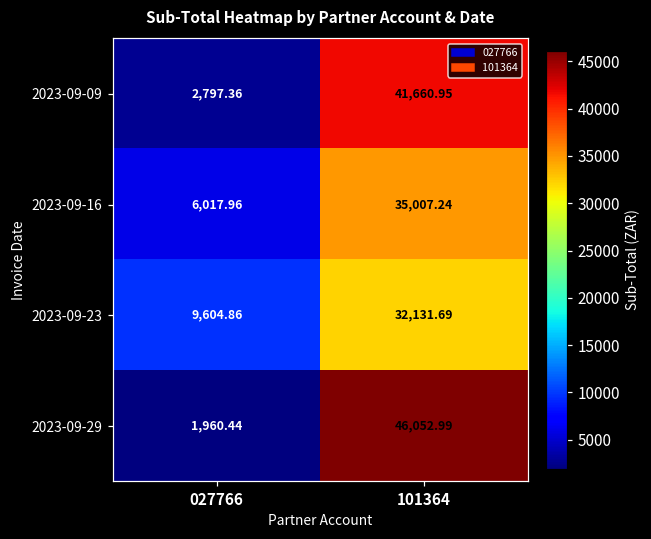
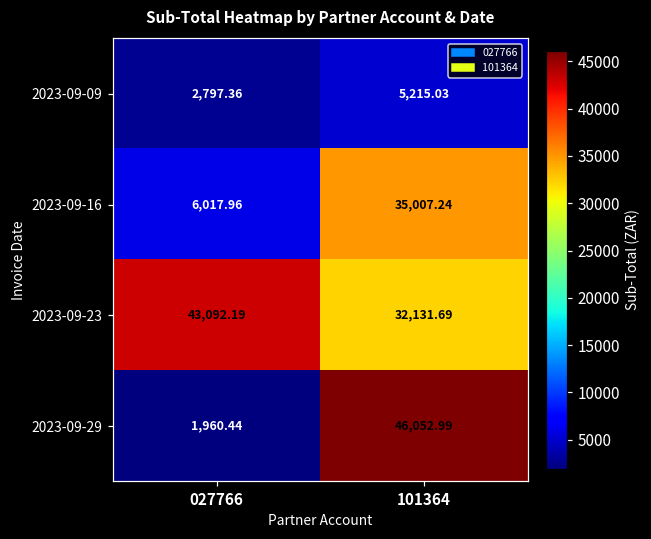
  {
    "2023-09-09": {
      "027766": "2,797.36",
-     "101364": "41,660.95"
+     "101364": "5,215.03"
    },
    "2023-09-16": {
      "027766": "6,017.96",
      "101364": "35,007.24"
    },
    "2023-09-23": {
-     "027766": "9,604.86",
+     "027766": "43,092.19",
      "101364": "32,131.69"
    },
    "2023-09-29": {
      "027766": "1,960.44",
      "101364": "46,052.99"
    }
  }
